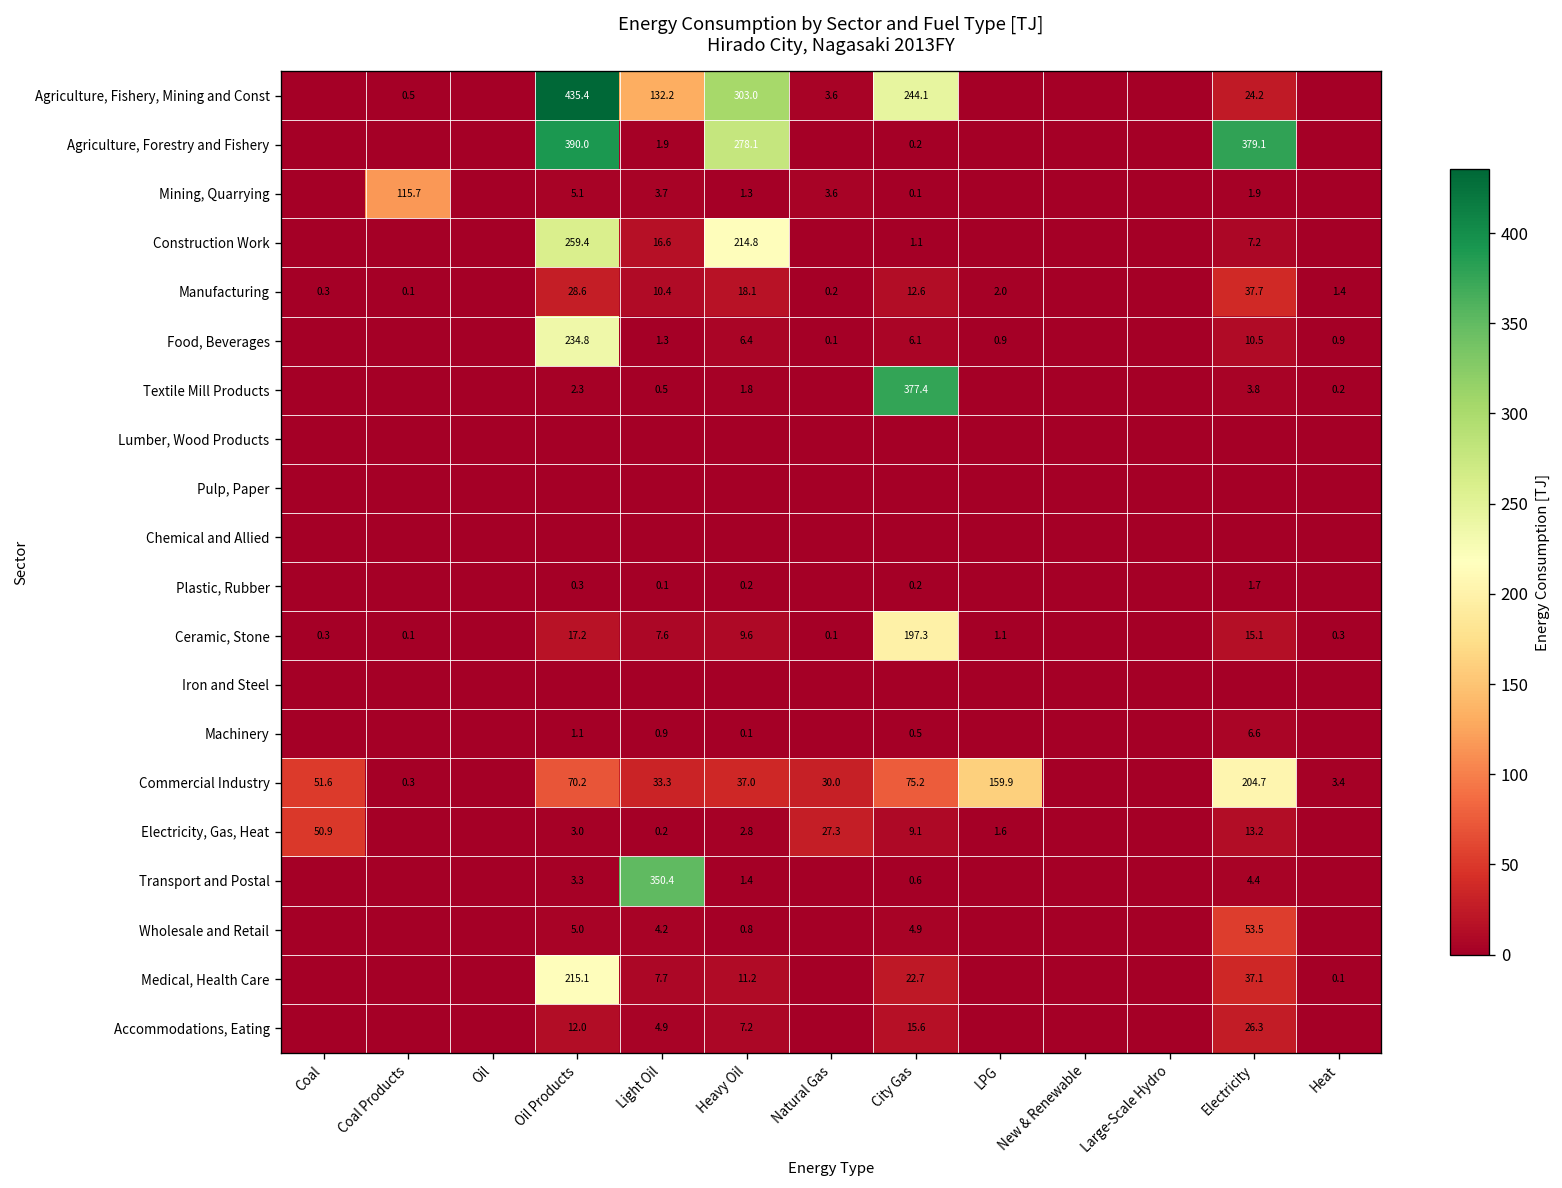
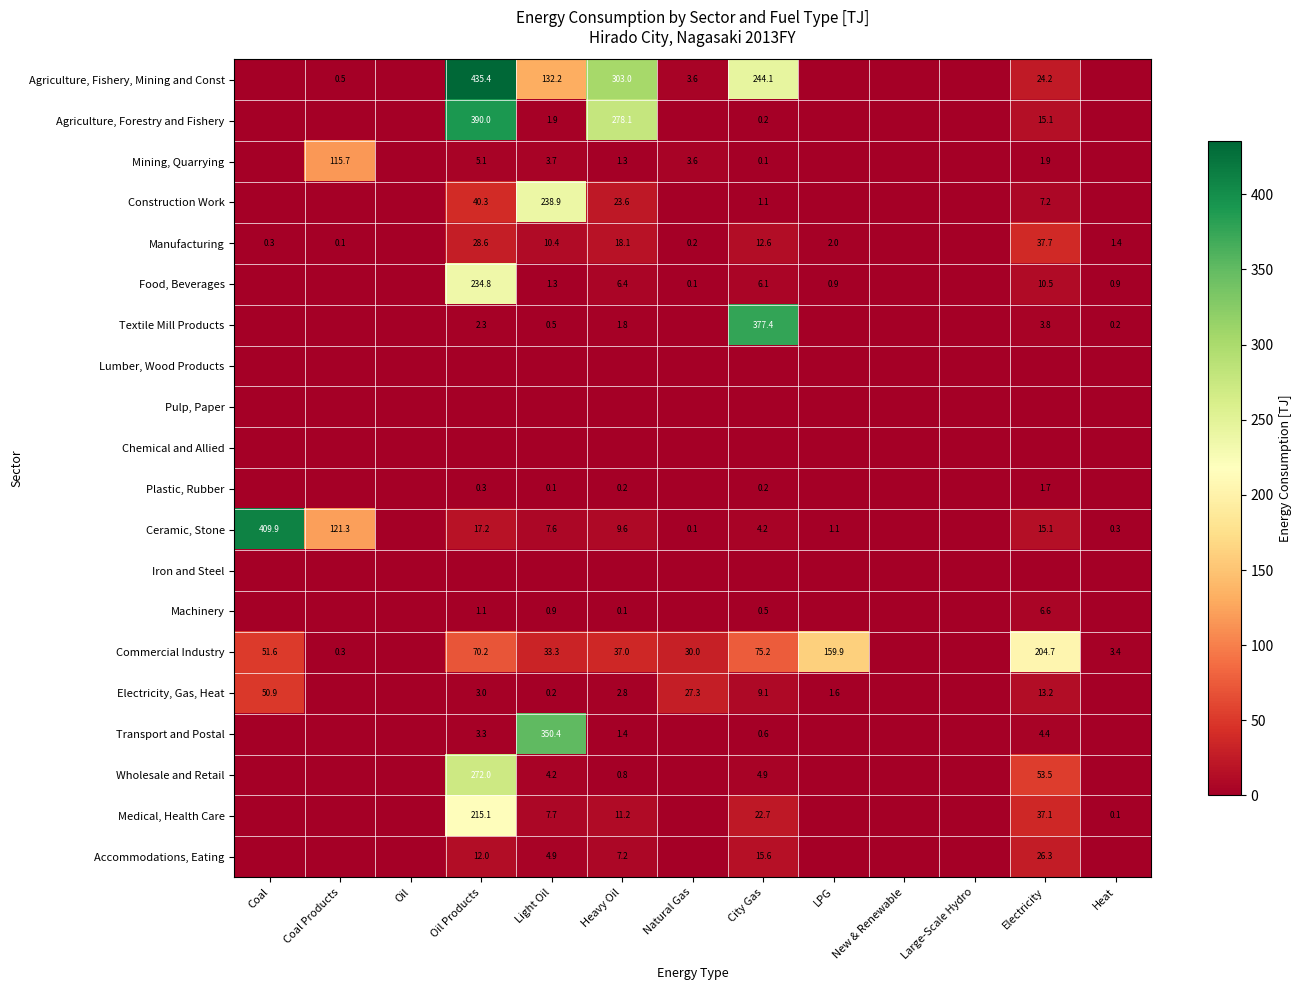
  {
    "Agriculture, Fishery, Mining and Const": {
      "Coal Products": 0.5,
      "Oil Products": 435.4,
      "Light Oil": 132.2,
      "Heavy Oil": 303.0,
      "Natural Gas": 3.6,
      "City Gas": 244.1,
      "Electricity": 24.2
    },
    "Agriculture, Forestry and Fishery": {
      "Oil Products": 390.0,
      "Light Oil": 1.9,
      "Heavy Oil": 278.1,
      "City Gas": 0.2,
-     "Electricity": 379.1
+     "Electricity": 15.1
    },
    "Mining, Quarrying": {
      "Coal Products": 115.7,
      "Oil Products": 5.1,
      "Light Oil": 3.7,
      "Heavy Oil": 1.3,
      "Natural Gas": 3.6,
      "City Gas": 0.1,
      "Electricity": 1.9
    },
    "Construction Work": {
-     "Oil Products": 259.4,
-     "Light Oil": 16.6,
-     "Heavy Oil": 214.8,
+     "Oil Products": 40.3,
+     "Light Oil": 238.9,
+     "Heavy Oil": 23.6,
      "City Gas": 1.1,
      "Electricity": 7.2
    },
    "Manufacturing": {
      "Coal": 0.3,
      "Coal Products": 0.1,
      "Oil Products": 28.6,
      "Light Oil": 10.4,
      "Heavy Oil": 18.1,
      "Natural Gas": 0.2,
      "City Gas": 12.6,
      "LPG": 2.0,
      "Electricity": 37.7,
      "Heat": 1.4
    },
    "Food, Beverages": {
      "Oil Products": 234.8,
      "Light Oil": 1.3,
      "Heavy Oil": 6.4,
      "Natural Gas": 0.1,
      "City Gas": 6.1,
      "LPG": 0.9,
      "Electricity": 10.5,
      "Heat": 0.9
    },
    "Textile Mill Products": {
      "Oil Products": 2.3,
      "Light Oil": 0.5,
      "Heavy Oil": 1.8,
      "City Gas": 377.4,
      "Electricity": 3.8,
      "Heat": 0.2
    },
    "Plastic, Rubber": {
      "Oil Products": 0.3,
      "Light Oil": 0.1,
      "Heavy Oil": 0.2,
      "City Gas": 0.2,
      "Electricity": 1.7
    },
    "Ceramic, Stone": {
-     "Coal": 0.3,
-     "Coal Products": 0.1,
+     "Coal": 409.9,
+     "Coal Products": 121.3,
      "Oil Products": 17.2,
      "Light Oil": 7.6,
      "Heavy Oil": 9.6,
      "Natural Gas": 0.1,
-     "City Gas": 197.3,
+     "City Gas": 4.2,
      "LPG": 1.1,
      "Electricity": 15.1,
      "Heat": 0.3
    },
    "Machinery": {
      "Oil Products": 1.1,
      "Light Oil": 0.9,
      "Heavy Oil": 0.1,
      "City Gas": 0.5,
      "Electricity": 6.6
    },
    "Commercial Industry": {
      "Coal": 51.6,
      "Coal Products": 0.3,
      "Oil Products": 70.2,
      "Light Oil": 33.3,
      "Heavy Oil": 37.0,
      "Natural Gas": 30.0,
      "City Gas": 75.2,
      "LPG": 159.9,
      "Electricity": 204.7,
      "Heat": 3.4
    },
    "Electricity, Gas, Heat": {
      "Coal": 50.9,
      "Oil Products": 3.0,
      "Light Oil": 0.2,
      "Heavy Oil": 2.8,
      "Natural Gas": 27.3,
      "City Gas": 9.1,
      "LPG": 1.6,
      "Electricity": 13.2
    },
    "Transport and Postal": {
      "Oil Products": 3.3,
      "Light Oil": 350.4,
      "Heavy Oil": 1.4,
      "City Gas": 0.6,
      "Electricity": 4.4
    },
    "Wholesale and Retail": {
-     "Oil Products": 5.0,
+     "Oil Products": 272.0,
      "Light Oil": 4.2,
      "Heavy Oil": 0.8,
      "City Gas": 4.9,
      "Electricity": 53.5
    },
    "Medical, Health Care": {
      "Oil Products": 215.1,
      "Light Oil": 7.7,
      "Heavy Oil": 11.2,
      "City Gas": 22.7,
      "Electricity": 37.1,
      "Heat": 0.1
    },
    "Accommodations, Eating": {
      "Oil Products": 12.0,
      "Light Oil": 4.9,
      "Heavy Oil": 7.2,
      "City Gas": 15.6,
      "Electricity": 26.3
    }
  }
